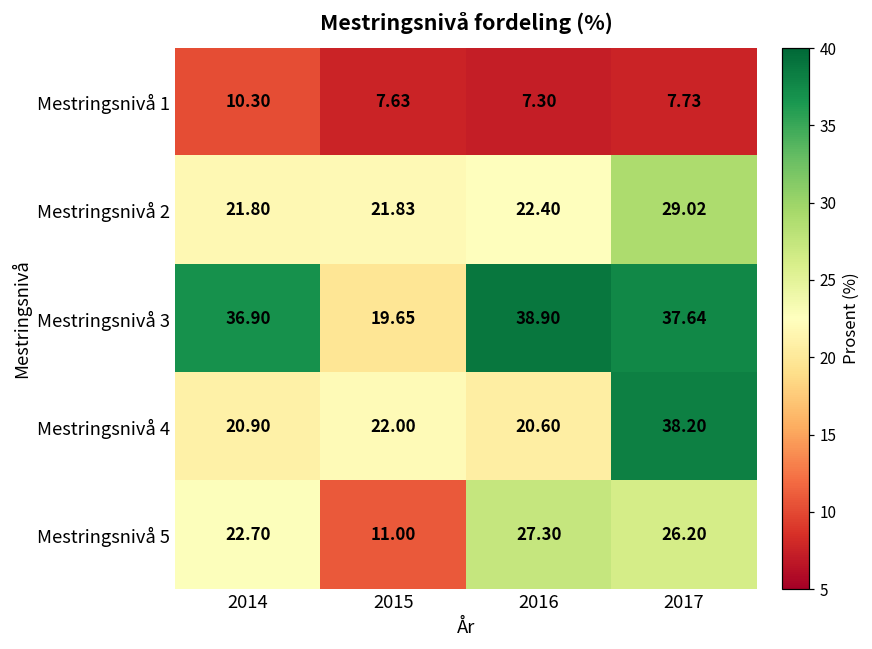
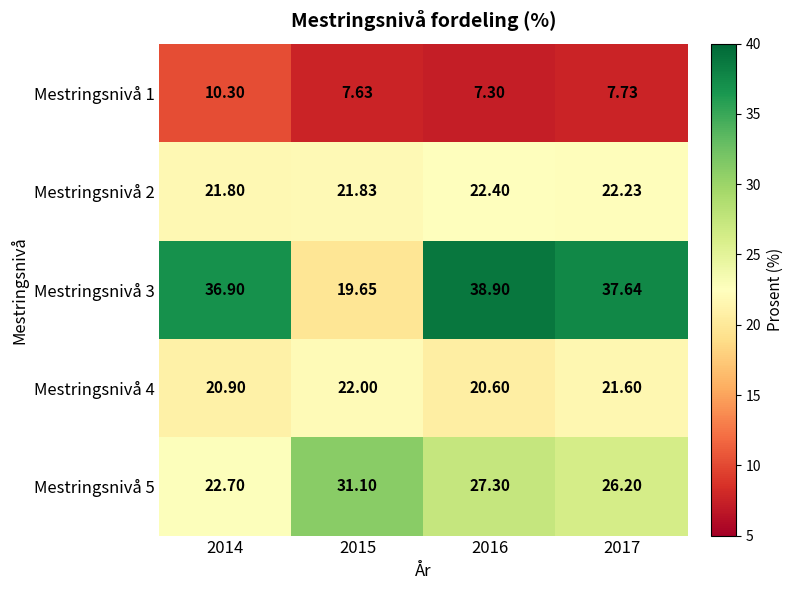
  {
    "Mestringsnivå 1": {
      "2014": 10.30,
      "2015": 7.63,
      "2016": 7.30,
      "2017": 7.73
    },
    "Mestringsnivå 2": {
      "2014": 21.80,
      "2015": 21.83,
      "2016": 22.40,
-     "2017": 29.02
+     "2017": 22.23
    },
    "Mestringsnivå 3": {
      "2014": 36.90,
      "2015": 19.65,
      "2016": 38.90,
      "2017": 37.64
    },
    "Mestringsnivå 4": {
      "2014": 20.90,
      "2015": 22.00,
      "2016": 20.60,
-     "2017": 38.20
+     "2017": 21.60
    },
    "Mestringsnivå 5": {
      "2014": 22.70,
-     "2015": 11.00,
+     "2015": 31.10,
      "2016": 27.30,
      "2017": 26.20
    }
  }
